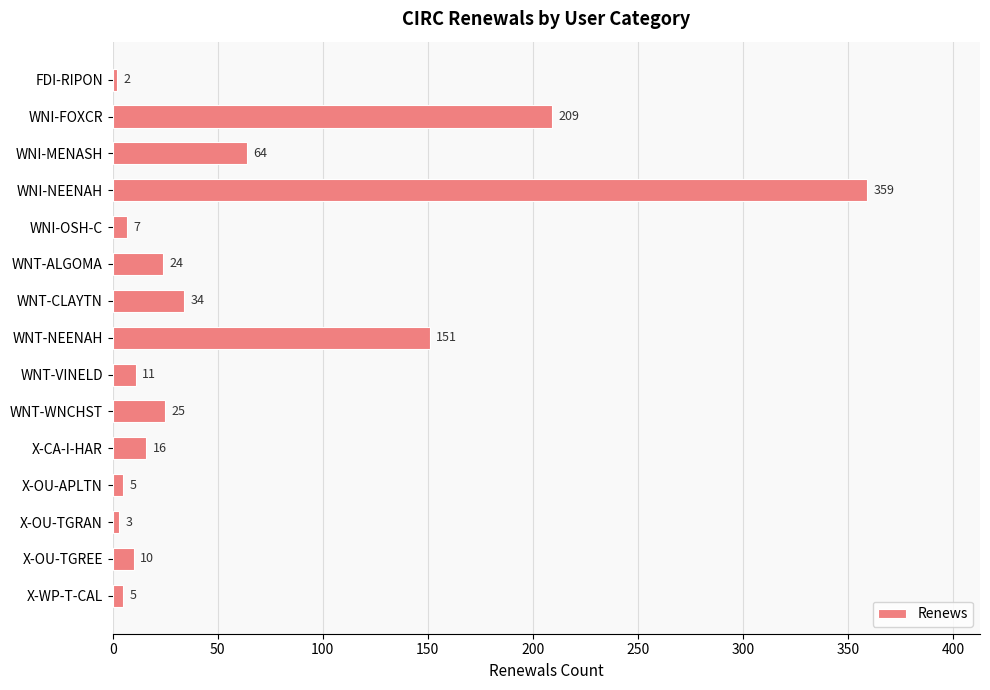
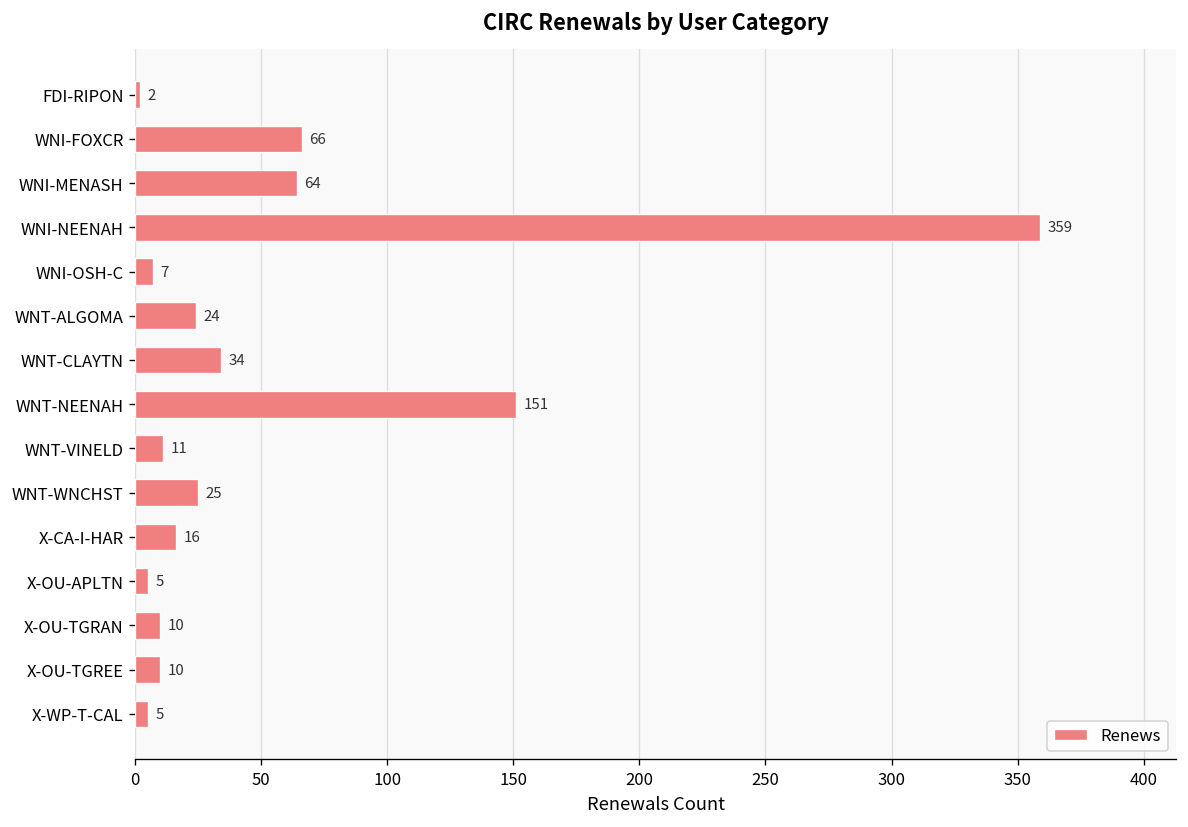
  {
    "FDI-RIPON": 2,
-   "WNI-FOXCR": 209,
+   "WNI-FOXCR": 66,
    "WNI-MENASH": 64,
    "WNI-NEENAH": 359,
    "WNI-OSH-C": 7,
    "WNT-ALGOMA": 24,
    "WNT-CLAYTN": 34,
    "WNT-NEENAH": 151,
    "WNT-VINELD": 11,
    "WNT-WNCHST": 25,
    "X-CA-I-HAR": 16,
    "X-OU-APLTN": 5,
-   "X-OU-TGRAN": 3,
+   "X-OU-TGRAN": 10,
    "X-OU-TGREE": 10,
    "X-WP-T-CAL": 5
  }
